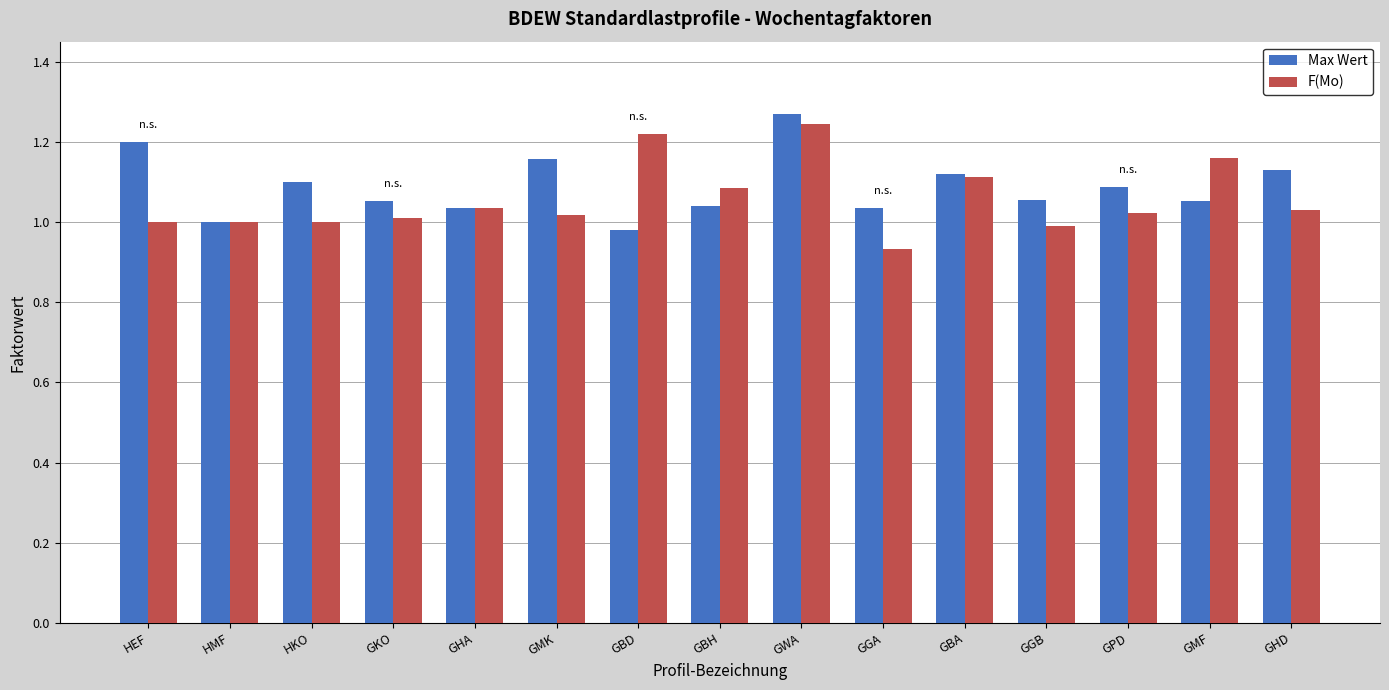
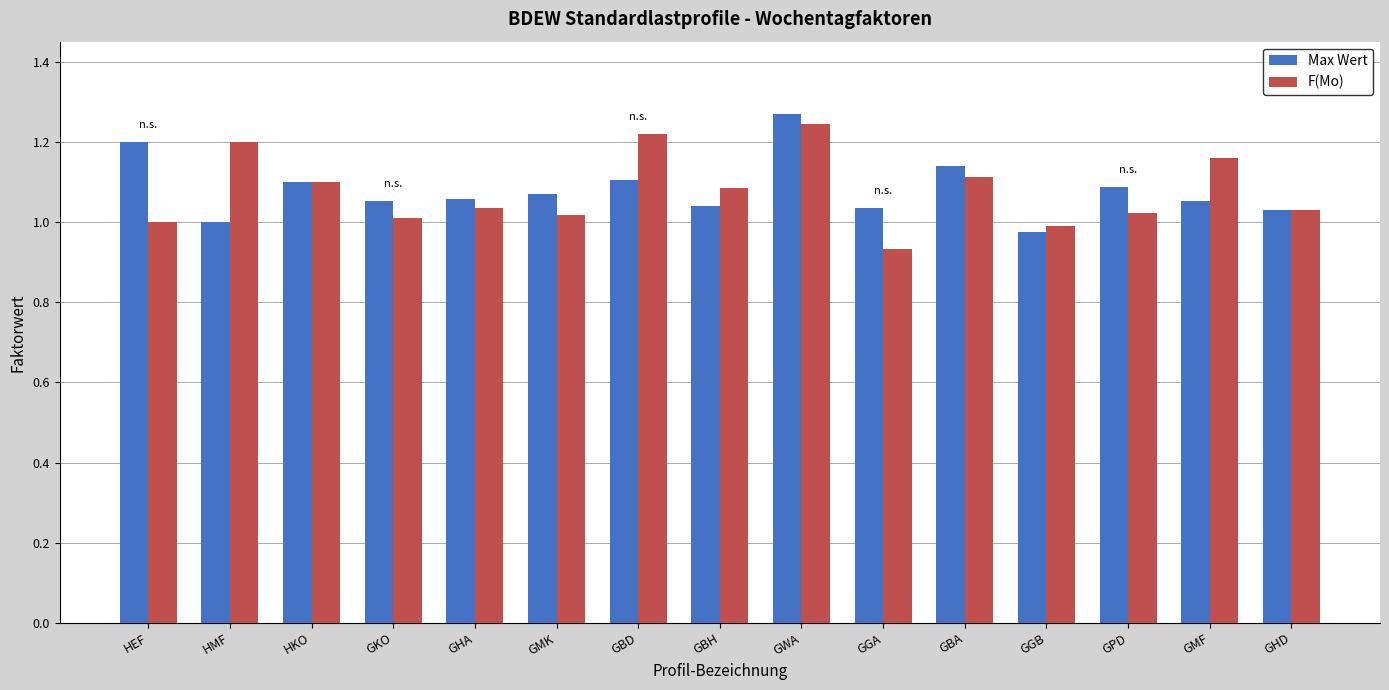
  {
    "Max Wert": {
      "HEF": 1.20,
      "HMF": 1.00,
      "HKO": 1.10,
      "GKO": 1.05,
-     "GHA": 1.04,
-     "GMK": 1.16,
-     "GBD": 0.98,
+     "GHA": 1.06,
+     "GMK": 1.07,
+     "GBD": 1.11,
      "GBH": 1.04,
      "GWA": 1.27,
      "GGA": 1.04,
-     "GBA": 1.12,
-     "GGB": 1.06,
+     "GBA": 1.14,
+     "GGB": 0.97,
      "GPD": 1.09,
      "GMF": 1.05,
-     "GHD": 1.13
+     "GHD": 1.03
    },
    "F(Mo)": {
      "HEF": 1.0,
-     "HMF": 1.0,
-     "HKO": 1.0,
+     "HMF": 1.2,
+     "HKO": 1.1,
      "GKO": 1.01,
      "GHA": 1.04,
      "GMK": 1.02,
      "GBD": 1.22,
      "GBH": 1.09,
      "GWA": 1.25,
      "GGA": 0.93,
      "GBA": 1.11,
      "GGB": 0.99,
      "GPD": 1.02,
      "GMF": 1.16,
      "GHD": 1.03
    }
  }
